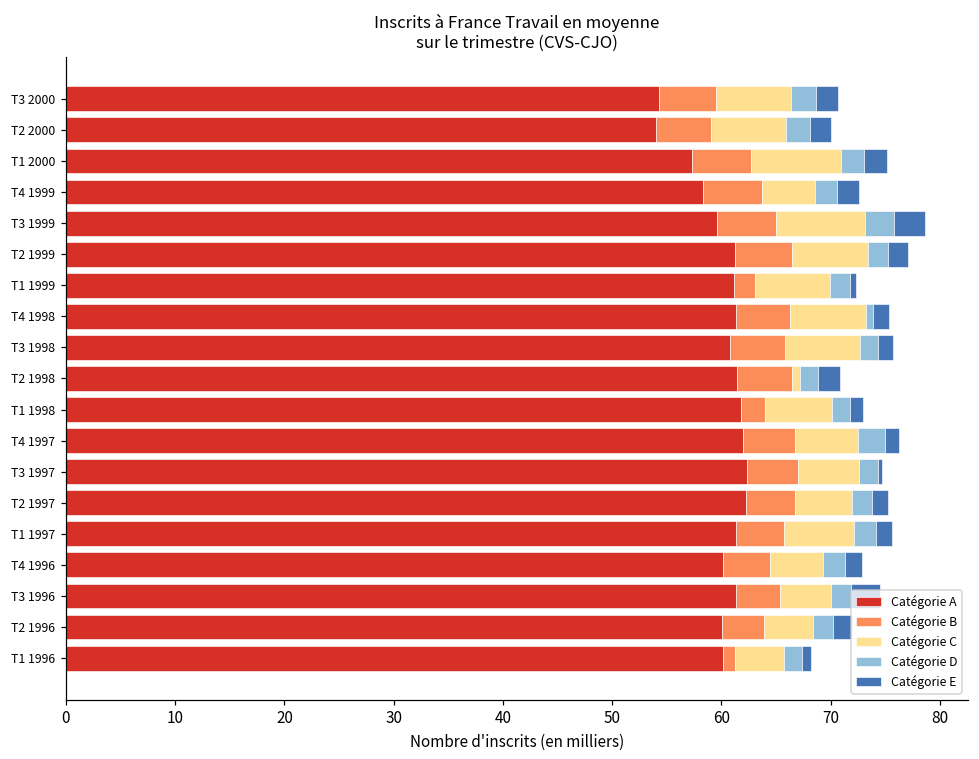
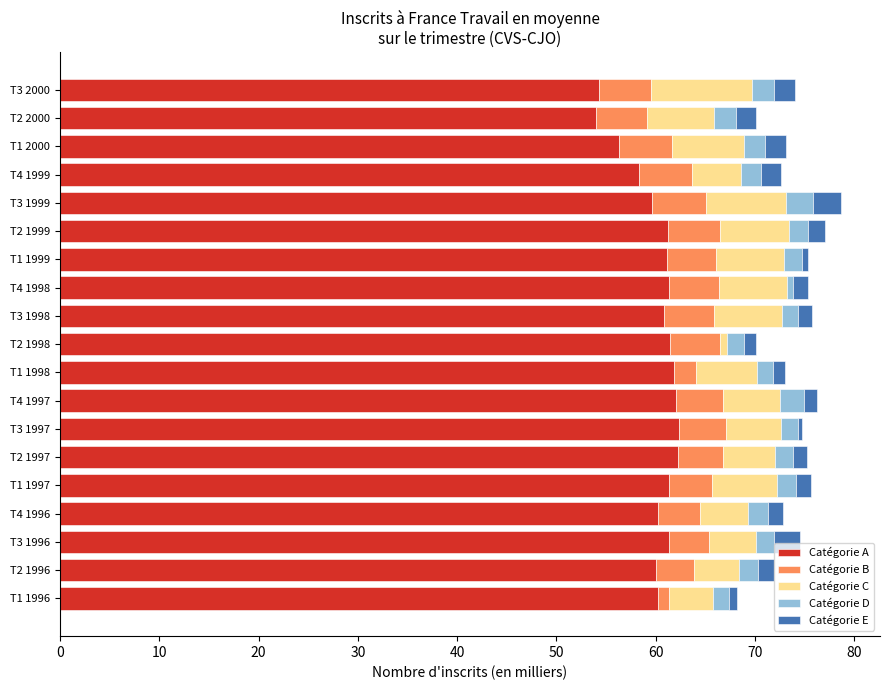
  {
    "Catégorie A": {
      "T3 2000": 54,
      "T2 2000": 54,
-     "T1 2000": 57,
+     "T1 2000": 56,
      "T4 1999": 58,
      "T3 1999": 60,
      "T2 1999": 61,
      "T1 1999": 61,
      "T4 1998": 61,
      "T3 1998": 61,
      "T2 1998": 61,
      "T1 1998": 62,
      "T4 1997": 62,
      "T3 1997": 62,
      "T2 1997": 62,
      "T1 1997": 61,
      "T4 1996": 60,
      "T3 1996": 61,
      "T2 1996": 60,
      "T1 1996": 60
    },
    "Catégorie B": {
      "T3 2000": 5,
      "T2 2000": 5,
      "T1 2000": 5,
      "T4 1999": 5,
      "T3 1999": 5,
      "T2 1999": 5,
-     "T1 1999": 2,
+     "T1 1999": 5,
      "T4 1998": 5,
      "T3 1998": 5,
      "T2 1998": 5,
      "T1 1998": 2,
      "T4 1997": 5,
      "T3 1997": 5,
      "T2 1997": 5,
      "T1 1997": 4,
      "T4 1996": 4,
      "T3 1996": 4,
      "T2 1996": 4,
      "T1 1996": 1
    },
    "Catégorie C": {
-     "T3 2000": 7,
+     "T3 2000": 10,
      "T2 2000": 7,
-     "T1 2000": 8,
+     "T1 2000": 7,
      "T4 1999": 5,
      "T3 1999": 8,
      "T2 1999": 7,
      "T1 1999": 7,
      "T4 1998": 7,
      "T3 1998": 7,
      "T2 1998": 1,
      "T1 1998": 6,
      "T4 1997": 6,
      "T3 1997": 6,
      "T2 1997": 5,
      "T1 1997": 6,
      "T4 1996": 5,
      "T3 1996": 5,
      "T2 1996": 5,
      "T1 1996": 4
    },
    "Catégorie D": {
      "T3 2000": 2,
      "T2 2000": 2,
      "T1 2000": 2,
      "T4 1999": 2,
      "T3 1999": 3,
      "T2 1999": 2,
      "T1 1999": 2,
      "T4 1998": 1,
      "T3 1998": 2,
      "T2 1998": 2,
      "T1 1998": 2,
      "T4 1997": 2,
      "T3 1997": 2,
      "T2 1997": 2,
      "T1 1997": 2,
      "T4 1996": 2,
      "T3 1996": 2,
      "T2 1996": 2,
      "T1 1996": 2
    },
    "Catégorie E": {
      "T3 2000": 2,
      "T2 2000": 2,
      "T1 2000": 2,
      "T4 1999": 2,
      "T3 1999": 3,
      "T2 1999": 2,
      "T1 1999": 1,
      "T4 1998": 1,
      "T3 1998": 1,
-     "T2 1998": 2,
+     "T2 1998": 1,
      "T1 1998": 1,
      "T4 1997": 1,
      "T3 1997": 0,
      "T2 1997": 1,
      "T1 1997": 1,
      "T4 1996": 2,
      "T3 1996": 3,
      "T1 1996": 1
    }
  }
